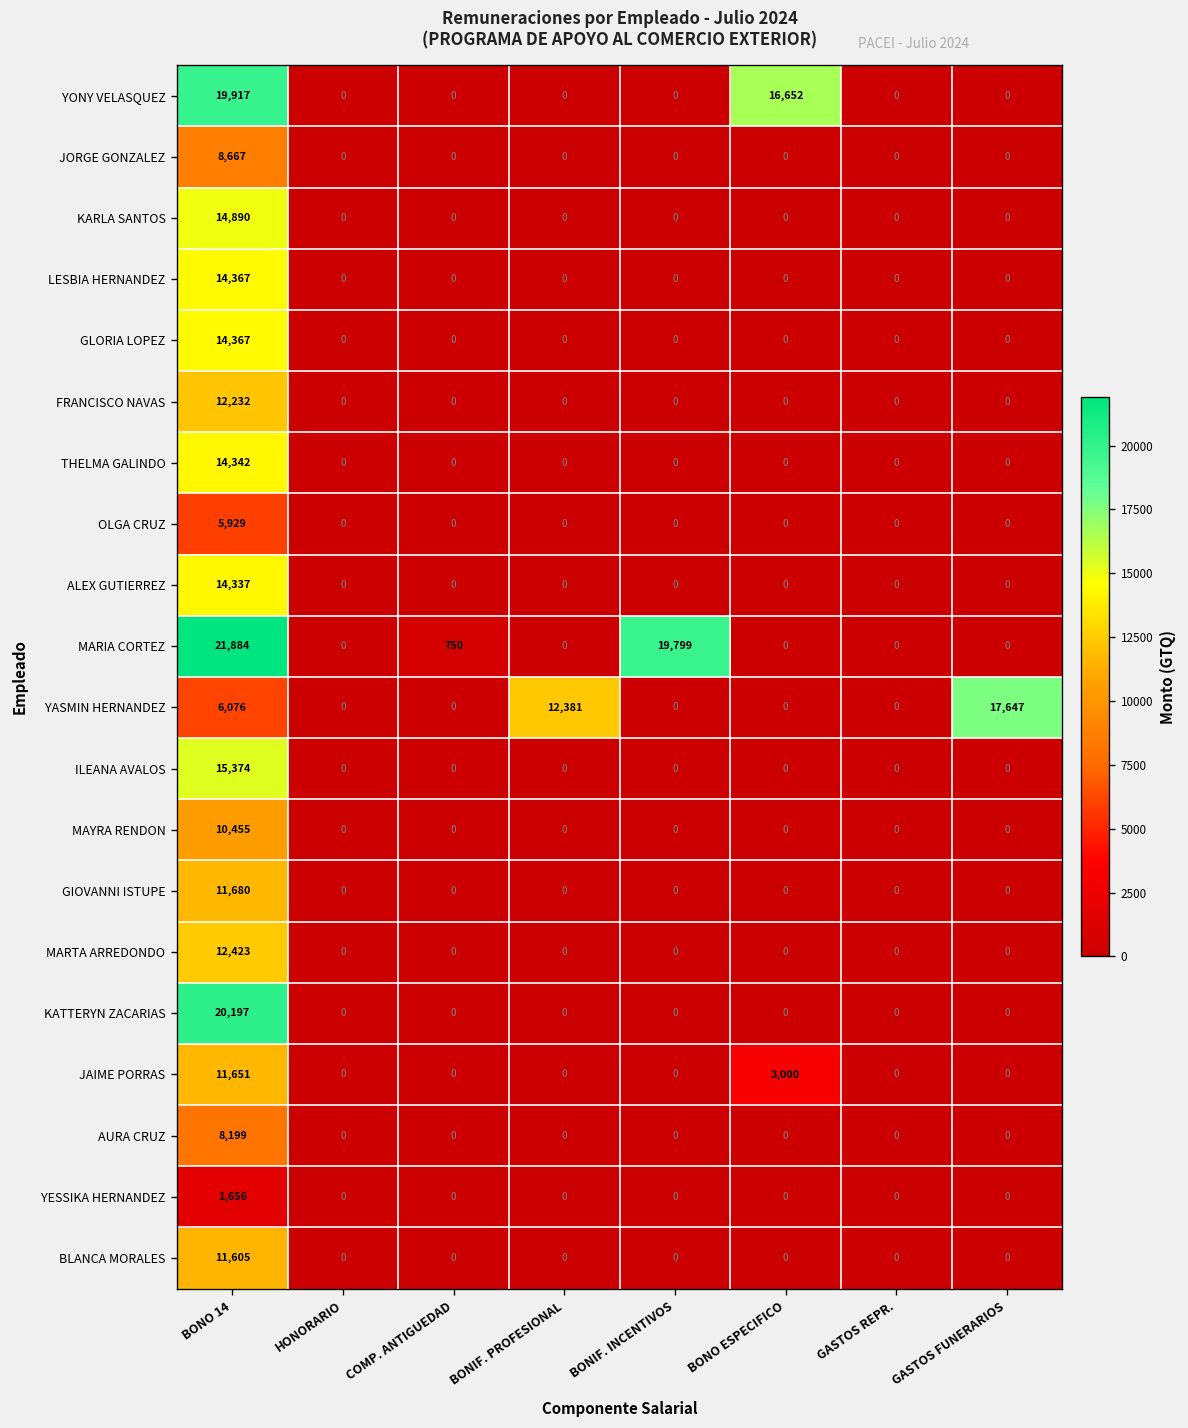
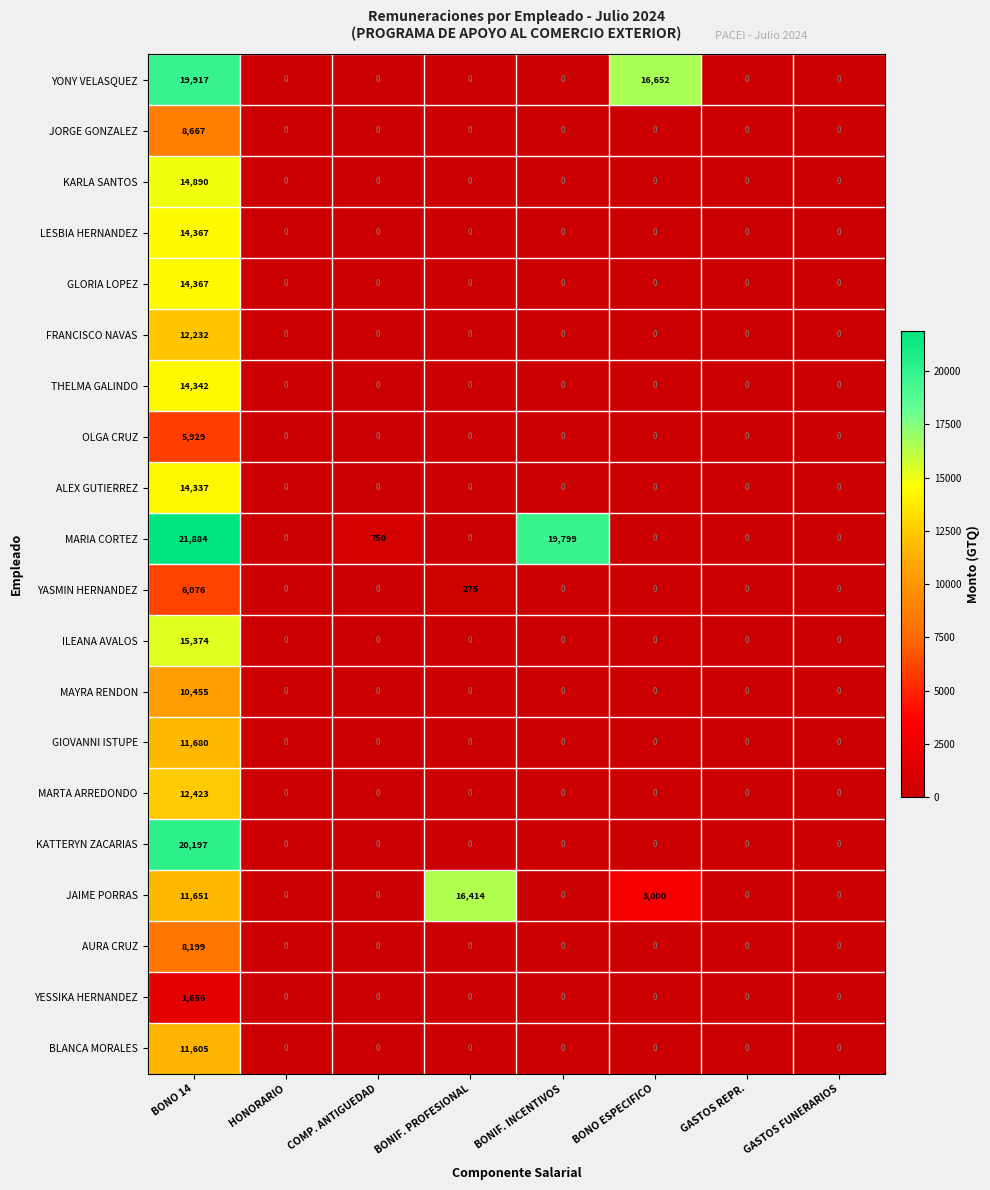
  {
    "YONY VELASQUEZ": {
      "BONO 14": "19,917",
      "HONORARIO": "0",
      "COMP. ANTIGUEDAD": "0",
      "BONIF. PROFESIONAL": "0",
      "BONIF. INCENTIVOS": "0",
      "BONO ESPECIFICO": "16,652",
      "GASTOS REPR.": "0",
      "GASTOS FUNERARIOS": "0"
    },
    "JORGE GONZALEZ": {
      "BONO 14": "8,667",
      "HONORARIO": "0",
      "COMP. ANTIGUEDAD": "0",
      "BONIF. PROFESIONAL": "0",
      "BONIF. INCENTIVOS": "0",
      "BONO ESPECIFICO": "0",
      "GASTOS REPR.": "0",
      "GASTOS FUNERARIOS": "0"
    },
    "KARLA SANTOS": {
      "BONO 14": "14,890",
      "HONORARIO": "0",
      "COMP. ANTIGUEDAD": "0",
      "BONIF. PROFESIONAL": "0",
      "BONIF. INCENTIVOS": "0",
      "BONO ESPECIFICO": "0",
      "GASTOS REPR.": "0",
      "GASTOS FUNERARIOS": "0"
    },
    "LESBIA HERNANDEZ": {
      "BONO 14": "14,367",
      "HONORARIO": "0",
      "COMP. ANTIGUEDAD": "0",
      "BONIF. PROFESIONAL": "0",
      "BONIF. INCENTIVOS": "0",
      "BONO ESPECIFICO": "0",
      "GASTOS REPR.": "0",
      "GASTOS FUNERARIOS": "0"
    },
    "GLORIA LOPEZ": {
      "BONO 14": "14,367",
      "HONORARIO": "0",
      "COMP. ANTIGUEDAD": "0",
      "BONIF. PROFESIONAL": "0",
      "BONIF. INCENTIVOS": "0",
      "BONO ESPECIFICO": "0",
      "GASTOS REPR.": "0",
      "GASTOS FUNERARIOS": "0"
    },
    "FRANCISCO NAVAS": {
      "BONO 14": "12,232",
      "HONORARIO": "0",
      "COMP. ANTIGUEDAD": "0",
      "BONIF. PROFESIONAL": "0",
      "BONIF. INCENTIVOS": "0",
      "BONO ESPECIFICO": "0",
      "GASTOS REPR.": "0",
      "GASTOS FUNERARIOS": "0"
    },
    "THELMA GALINDO": {
      "BONO 14": "14,342",
      "HONORARIO": "0",
      "COMP. ANTIGUEDAD": "0",
      "BONIF. PROFESIONAL": "0",
      "BONIF. INCENTIVOS": "0",
      "BONO ESPECIFICO": "0",
      "GASTOS REPR.": "0",
      "GASTOS FUNERARIOS": "0"
    },
    "OLGA CRUZ": {
      "BONO 14": "5,929",
      "HONORARIO": "0",
      "COMP. ANTIGUEDAD": "0",
      "BONIF. PROFESIONAL": "0",
      "BONIF. INCENTIVOS": "0",
      "BONO ESPECIFICO": "0",
      "GASTOS REPR.": "0",
      "GASTOS FUNERARIOS": "0"
    },
    "ALEX GUTIERREZ": {
      "BONO 14": "14,337",
      "HONORARIO": "0",
      "COMP. ANTIGUEDAD": "0",
      "BONIF. PROFESIONAL": "0",
      "BONIF. INCENTIVOS": "0",
      "BONO ESPECIFICO": "0",
      "GASTOS REPR.": "0",
      "GASTOS FUNERARIOS": "0"
    },
    "MARIA CORTEZ": {
      "BONO 14": "21,884",
      "HONORARIO": "0",
      "COMP. ANTIGUEDAD": "750",
      "BONIF. PROFESIONAL": "0",
      "BONIF. INCENTIVOS": "19,799",
      "BONO ESPECIFICO": "0",
      "GASTOS REPR.": "0",
      "GASTOS FUNERARIOS": "0"
    },
    "YASMIN HERNANDEZ": {
      "BONO 14": "6,076",
      "HONORARIO": "0",
      "COMP. ANTIGUEDAD": "0",
-     "BONIF. PROFESIONAL": "12,381",
+     "BONIF. PROFESIONAL": "275",
      "BONIF. INCENTIVOS": "0",
      "BONO ESPECIFICO": "0",
      "GASTOS REPR.": "0",
-     "GASTOS FUNERARIOS": "17,647"
+     "GASTOS FUNERARIOS": "0"
    },
    "ILEANA AVALOS": {
      "BONO 14": "15,374",
      "HONORARIO": "0",
      "COMP. ANTIGUEDAD": "0",
      "BONIF. PROFESIONAL": "0",
      "BONIF. INCENTIVOS": "0",
      "BONO ESPECIFICO": "0",
      "GASTOS REPR.": "0",
      "GASTOS FUNERARIOS": "0"
    },
    "MAYRA RENDON": {
      "BONO 14": "10,455",
      "HONORARIO": "0",
      "COMP. ANTIGUEDAD": "0",
      "BONIF. PROFESIONAL": "0",
      "BONIF. INCENTIVOS": "0",
      "BONO ESPECIFICO": "0",
      "GASTOS REPR.": "0",
      "GASTOS FUNERARIOS": "0"
    },
    "GIOVANNI ISTUPE": {
      "BONO 14": "11,680",
      "HONORARIO": "0",
      "COMP. ANTIGUEDAD": "0",
      "BONIF. PROFESIONAL": "0",
      "BONIF. INCENTIVOS": "0",
      "BONO ESPECIFICO": "0",
      "GASTOS REPR.": "0",
      "GASTOS FUNERARIOS": "0"
    },
    "MARTA ARREDONDO": {
      "BONO 14": "12,423",
      "HONORARIO": "0",
      "COMP. ANTIGUEDAD": "0",
      "BONIF. PROFESIONAL": "0",
      "BONIF. INCENTIVOS": "0",
      "BONO ESPECIFICO": "0",
      "GASTOS REPR.": "0",
      "GASTOS FUNERARIOS": "0"
    },
    "KATTERYN ZACARIAS": {
      "BONO 14": "20,197",
      "HONORARIO": "0",
      "COMP. ANTIGUEDAD": "0",
      "BONIF. PROFESIONAL": "0",
      "BONIF. INCENTIVOS": "0",
      "BONO ESPECIFICO": "0",
      "GASTOS REPR.": "0",
      "GASTOS FUNERARIOS": "0"
    },
    "JAIME PORRAS": {
      "BONO 14": "11,651",
      "HONORARIO": "0",
      "COMP. ANTIGUEDAD": "0",
-     "BONIF. PROFESIONAL": "0",
+     "BONIF. PROFESIONAL": "16,414",
      "BONIF. INCENTIVOS": "0",
      "BONO ESPECIFICO": "3,000",
      "GASTOS REPR.": "0",
      "GASTOS FUNERARIOS": "0"
    },
    "AURA CRUZ": {
      "BONO 14": "8,199",
      "HONORARIO": "0",
      "COMP. ANTIGUEDAD": "0",
      "BONIF. PROFESIONAL": "0",
      "BONIF. INCENTIVOS": "0",
      "BONO ESPECIFICO": "0",
      "GASTOS REPR.": "0",
      "GASTOS FUNERARIOS": "0"
    },
    "YESSIKA HERNANDEZ": {
      "BONO 14": "1,656",
      "HONORARIO": "0",
      "COMP. ANTIGUEDAD": "0",
      "BONIF. PROFESIONAL": "0",
      "BONIF. INCENTIVOS": "0",
      "BONO ESPECIFICO": "0",
      "GASTOS REPR.": "0",
      "GASTOS FUNERARIOS": "0"
    },
    "BLANCA MORALES": {
      "BONO 14": "11,605",
      "HONORARIO": "0",
      "COMP. ANTIGUEDAD": "0",
      "BONIF. PROFESIONAL": "0",
      "BONIF. INCENTIVOS": "0",
      "BONO ESPECIFICO": "0",
      "GASTOS REPR.": "0",
      "GASTOS FUNERARIOS": "0"
    }
  }
